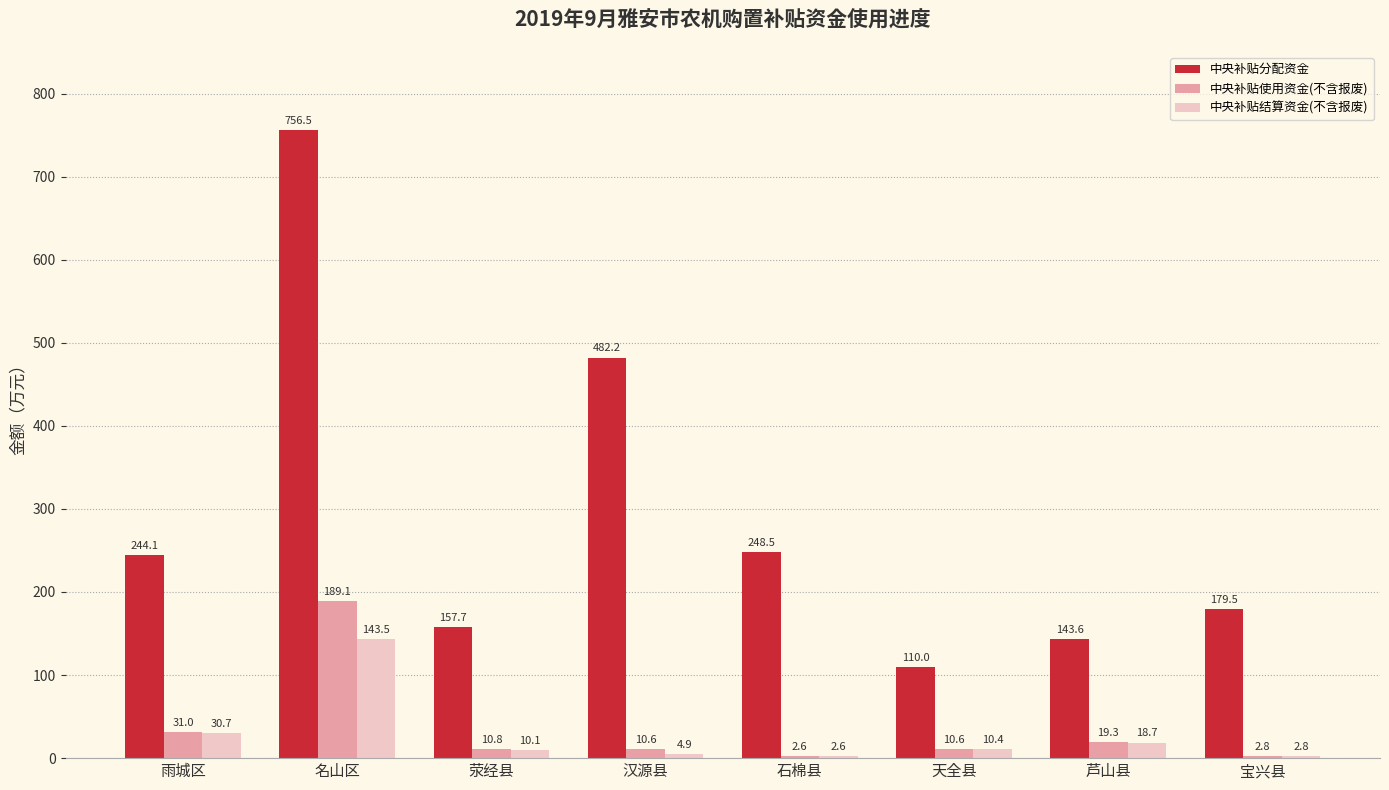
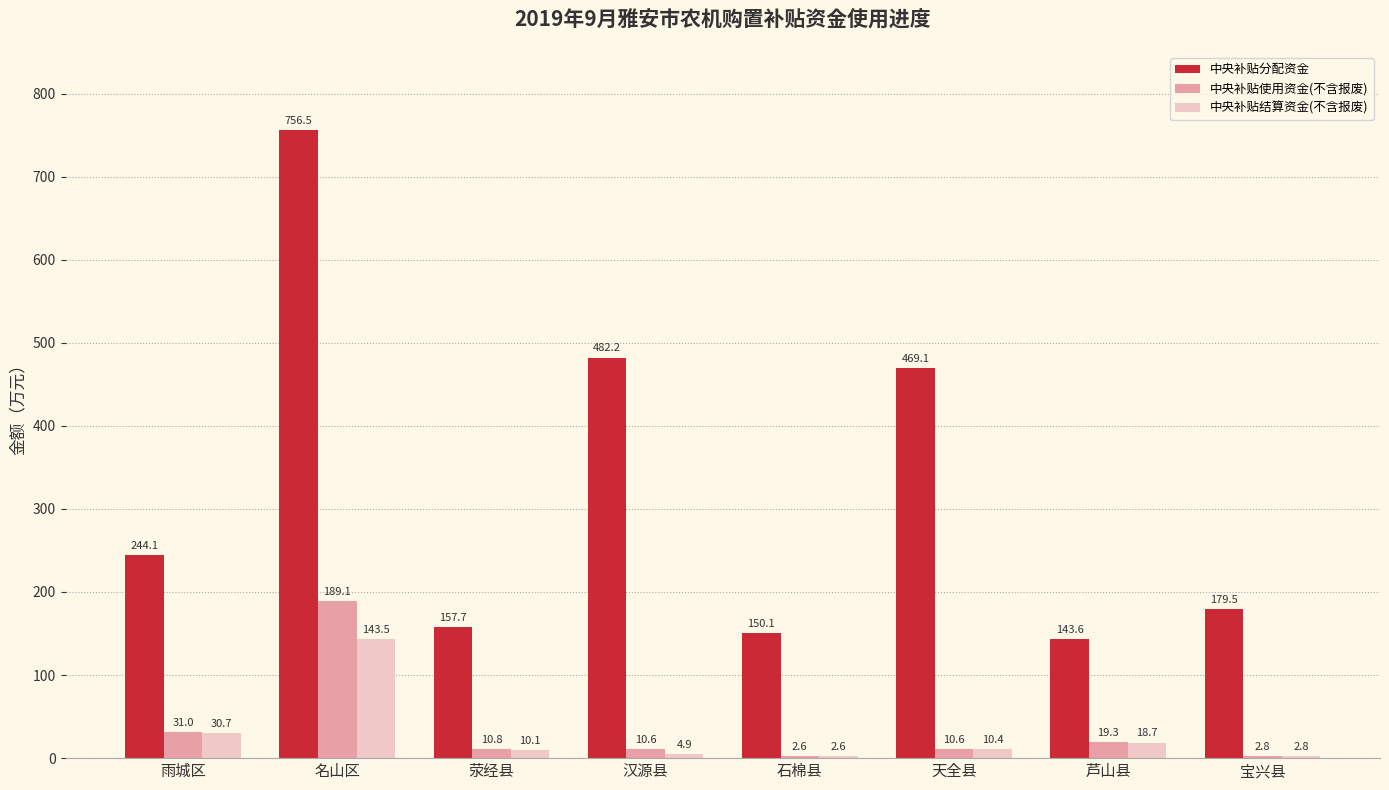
  {
    "中央补贴分配资金": {
      "雨城区": 244.1,
      "名山区": 756.5,
      "荥经县": 157.7,
      "汉源县": 482.2,
-     "石棉县": 248.5,
-     "天全县": 110.0,
+     "石棉县": 150.1,
+     "天全县": 469.1,
      "芦山县": 143.6,
      "宝兴县": 179.5
    }
  }
